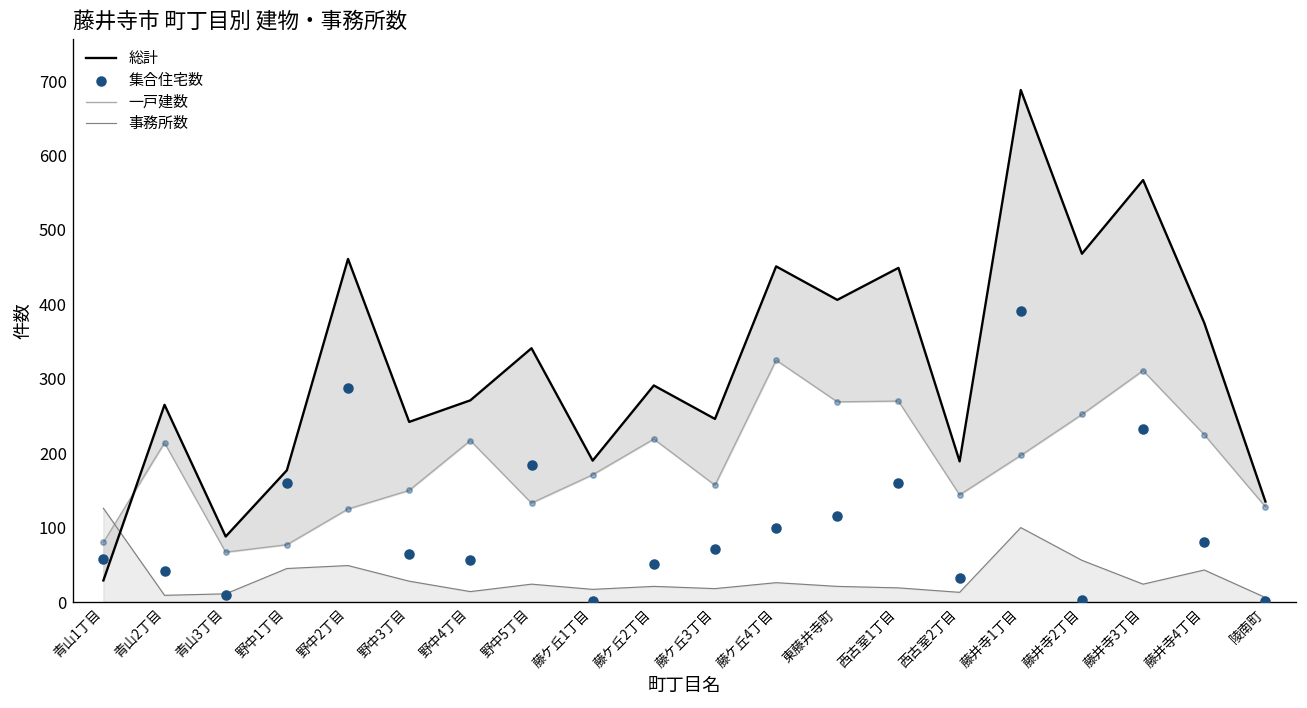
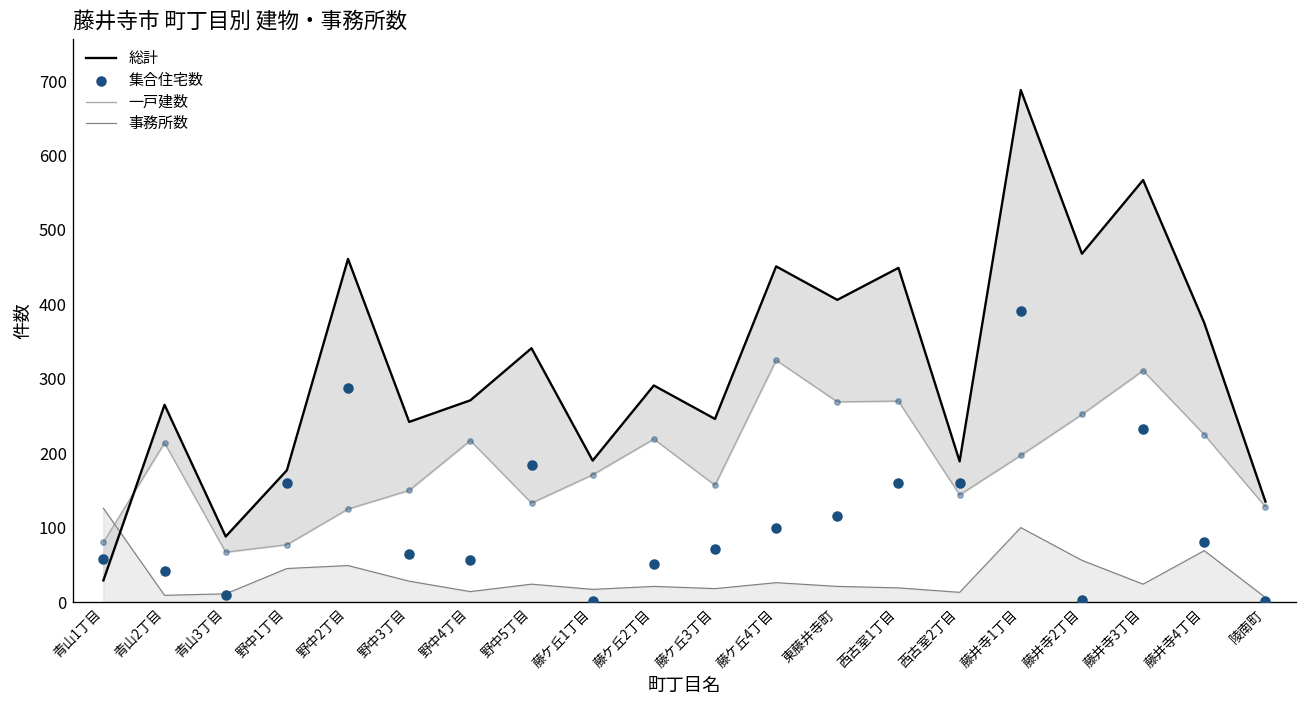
  {
    "総計": {
      "青山1丁目": 30
    },
    "一戸建数": {
      "青山2丁目": 210,
      "青山3丁目": 70,
      "野中1丁目": 80,
      "野中2丁目": 130,
      "野中3丁目": 150,
      "野中4丁目": 220,
      "野中5丁目": 130,
      "藤ケ丘1丁目": 170,
      "藤ケ丘2丁目": 220,
      "藤ケ丘3丁目": 160,
      "藤ケ丘4丁目": 330,
      "東藤井寺町": 270,
      "西古室1丁目": 270,
      "西古室2丁目": 140,
      "藤井寺1丁目": 200,
      "藤井寺2丁目": 250,
      "藤井寺3丁目": 310,
      "藤井寺4丁目": 230,
      "陵南町": 130
    },
    "集合住宅数": {
-     "西古室2丁目": 30
+     "西古室2丁目": 160
    },
    "事務所数": {
      "青山1丁目": 130,
      "青山2丁目": 10,
      "野中1丁目": 50,
      "野中2丁目": 50,
      "野中3丁目": 30,
      "野中4丁目": 10,
      "野中5丁目": 20,
      "藤ケ丘1丁目": 20,
      "藤ケ丘2丁目": 20,
      "藤ケ丘3丁目": 20,
      "藤ケ丘4丁目": 30,
      "東藤井寺町": 20,
      "西古室1丁目": 20,
      "西古室2丁目": 10,
      "藤井寺1丁目": 100,
      "藤井寺2丁目": 60,
      "藤井寺3丁目": 20,
-     "藤井寺4丁目": 40,
+     "藤井寺4丁目": 70,
      "陵南町": 10
    }
  }
